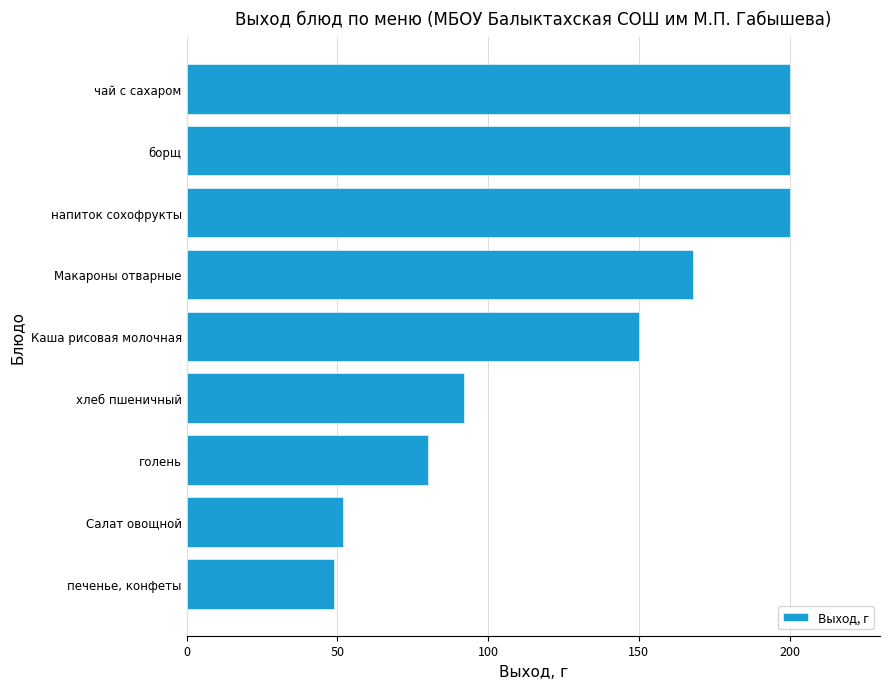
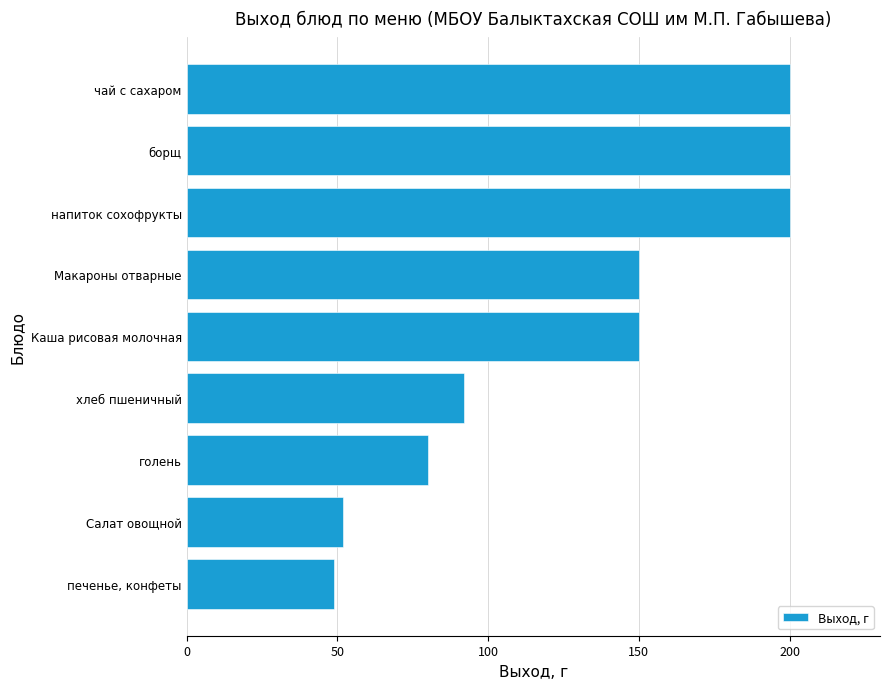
  {
    "чай с сахаром": 200,
    "борщ": 200,
    "напиток сохофрукты": 200,
-   "Макароны отварные": 168,
+   "Макароны отварные": 150,
    "Каша рисовая молочная": 150,
    "хлеб пшеничный": 92,
    "голень": 80,
    "Салат овощной": 52,
    "печенье, конфеты": 49
  }
